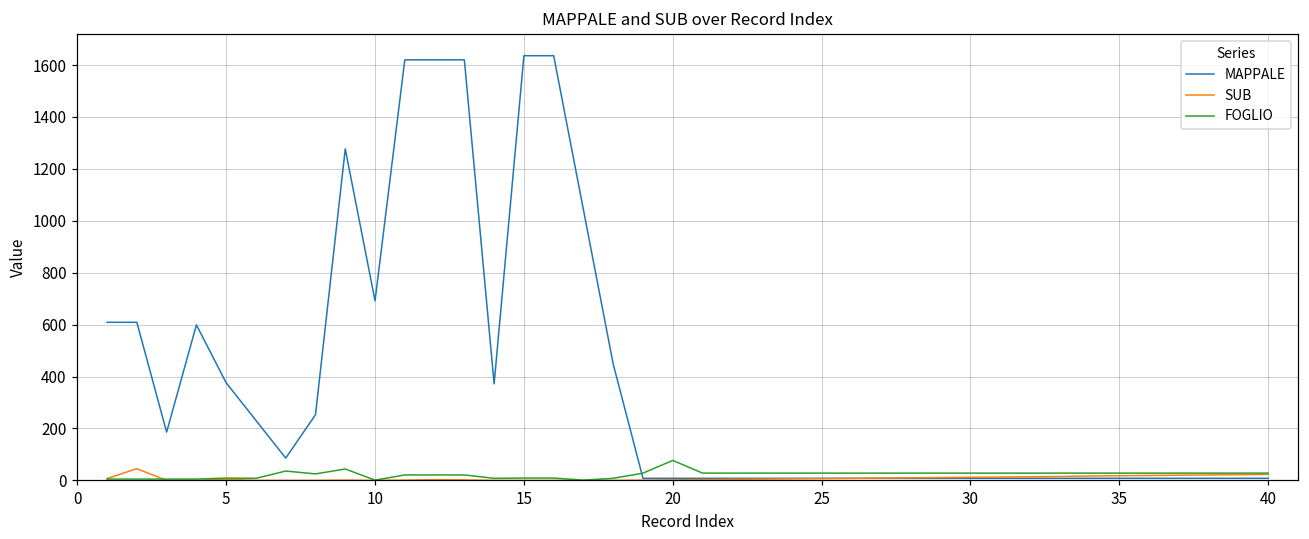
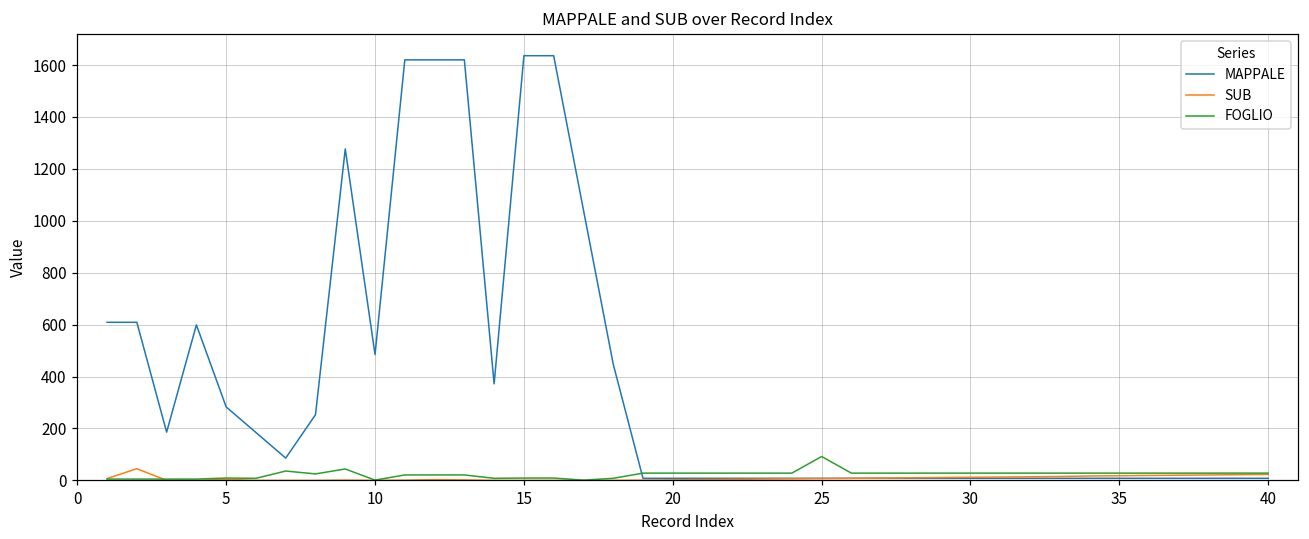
  {
    "MAPPALE": {
-     "5": 380,
-     "10": 690,
+     "5": 280,
+     "10": 490,
      "15": 1640,
      "40": 10
    },
    "FOGLIO": {
-     "20": 80,
-     "25": 30,
+     "20": 30,
+     "25": 90,
      "30": 30
    }
  }
